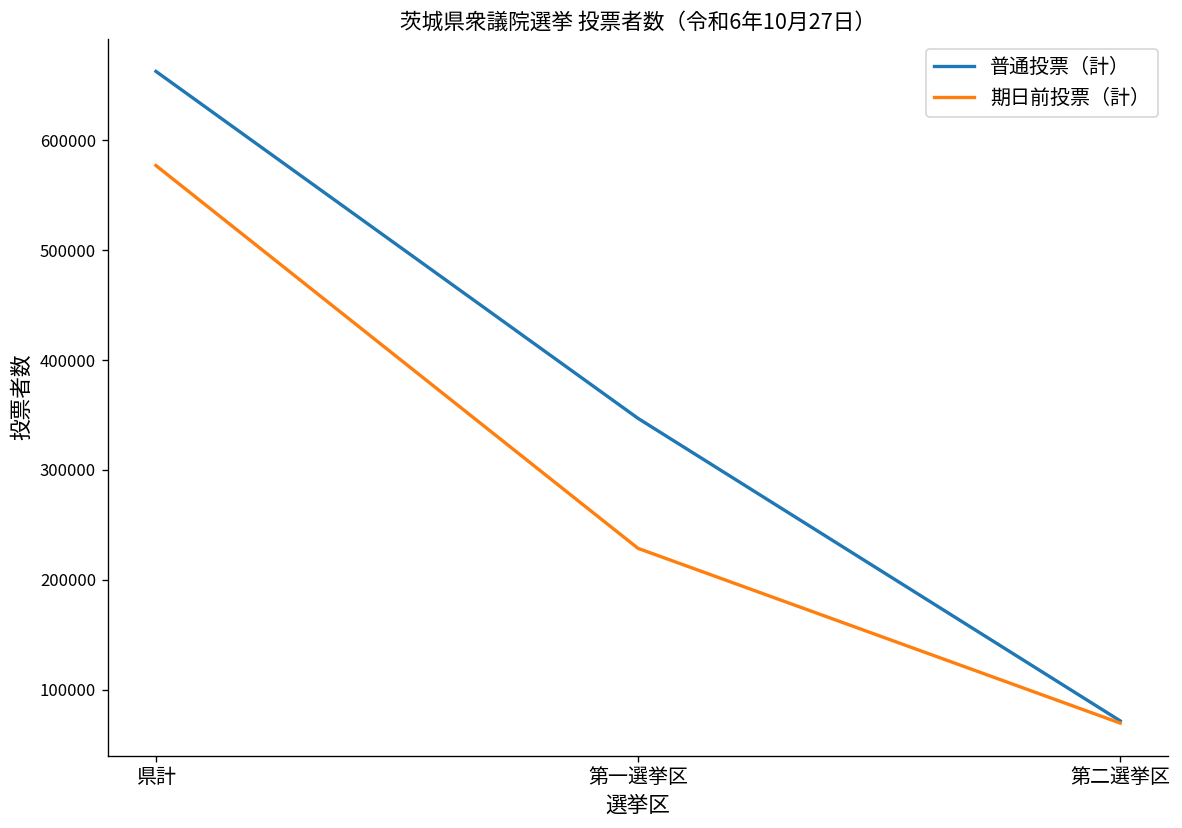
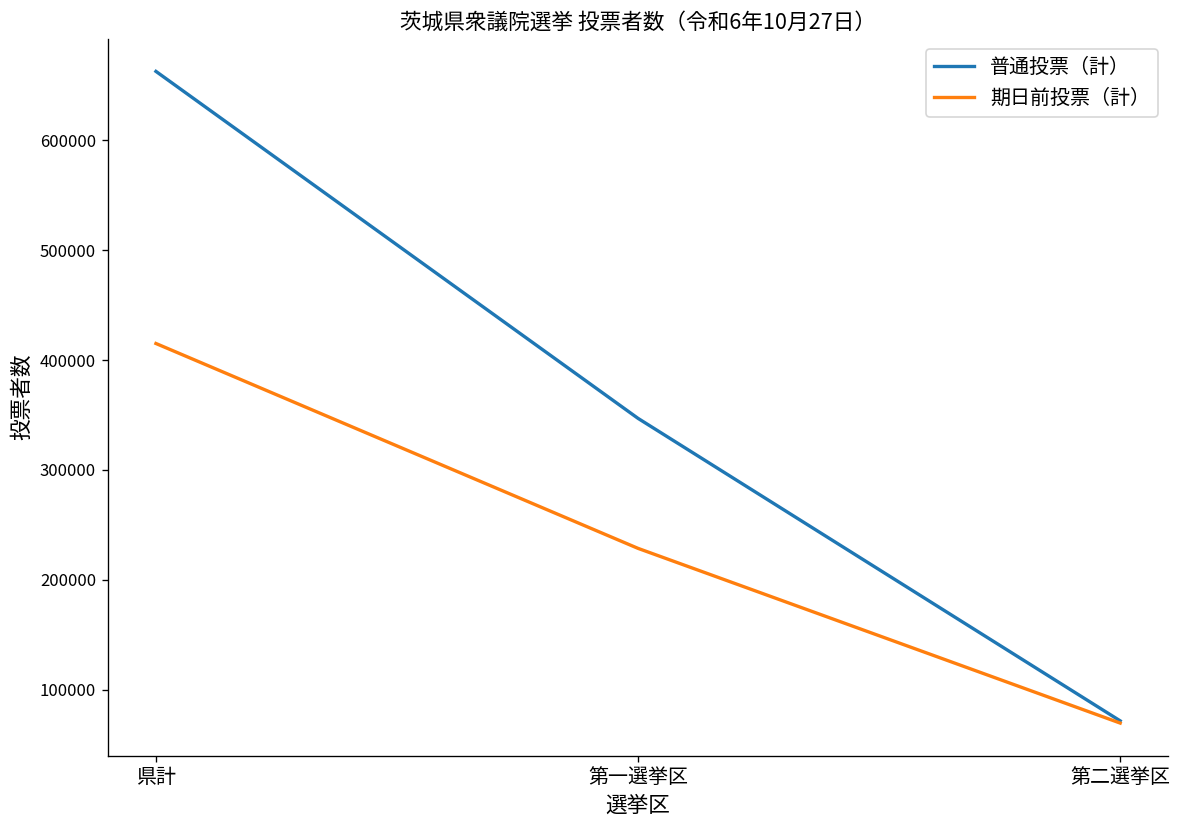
  {
    "普通投票（計）": {
      "県計": 660000,
      "第一選挙区": 350000
    },
    "期日前投票（計）": {
-     "県計": 580000,
+     "県計": 420000,
      "第一選挙区": 230000
    }
  }
